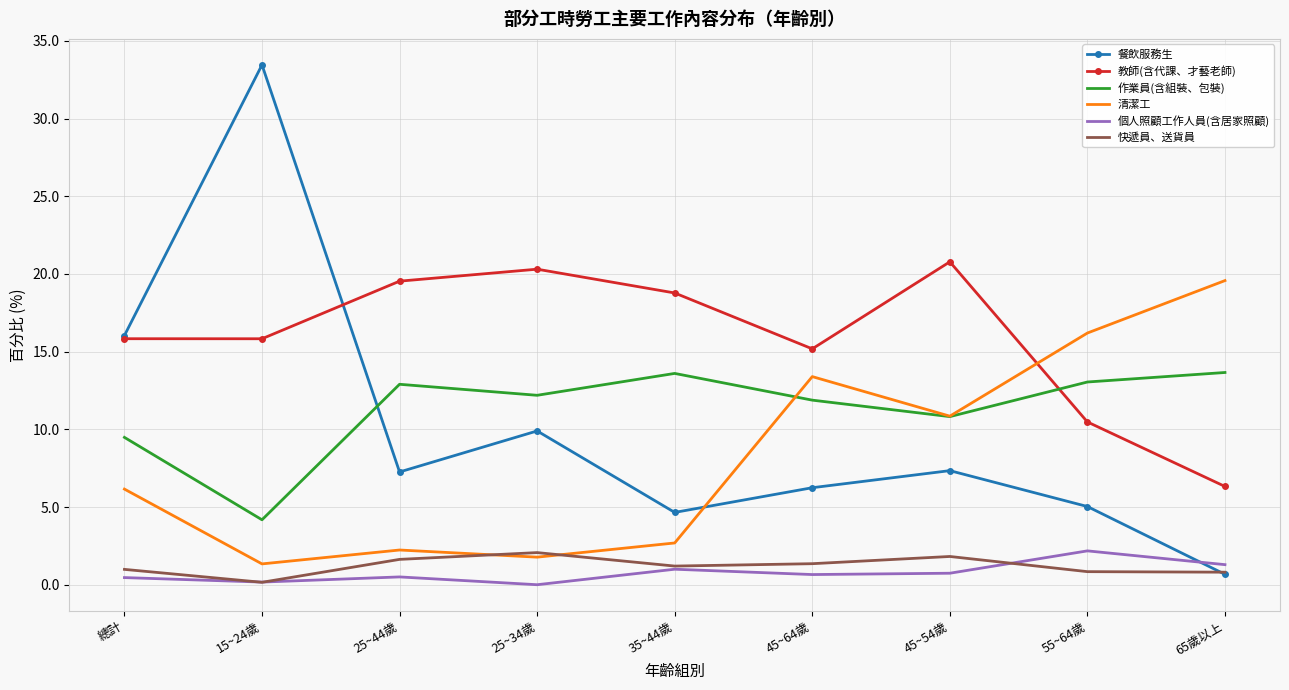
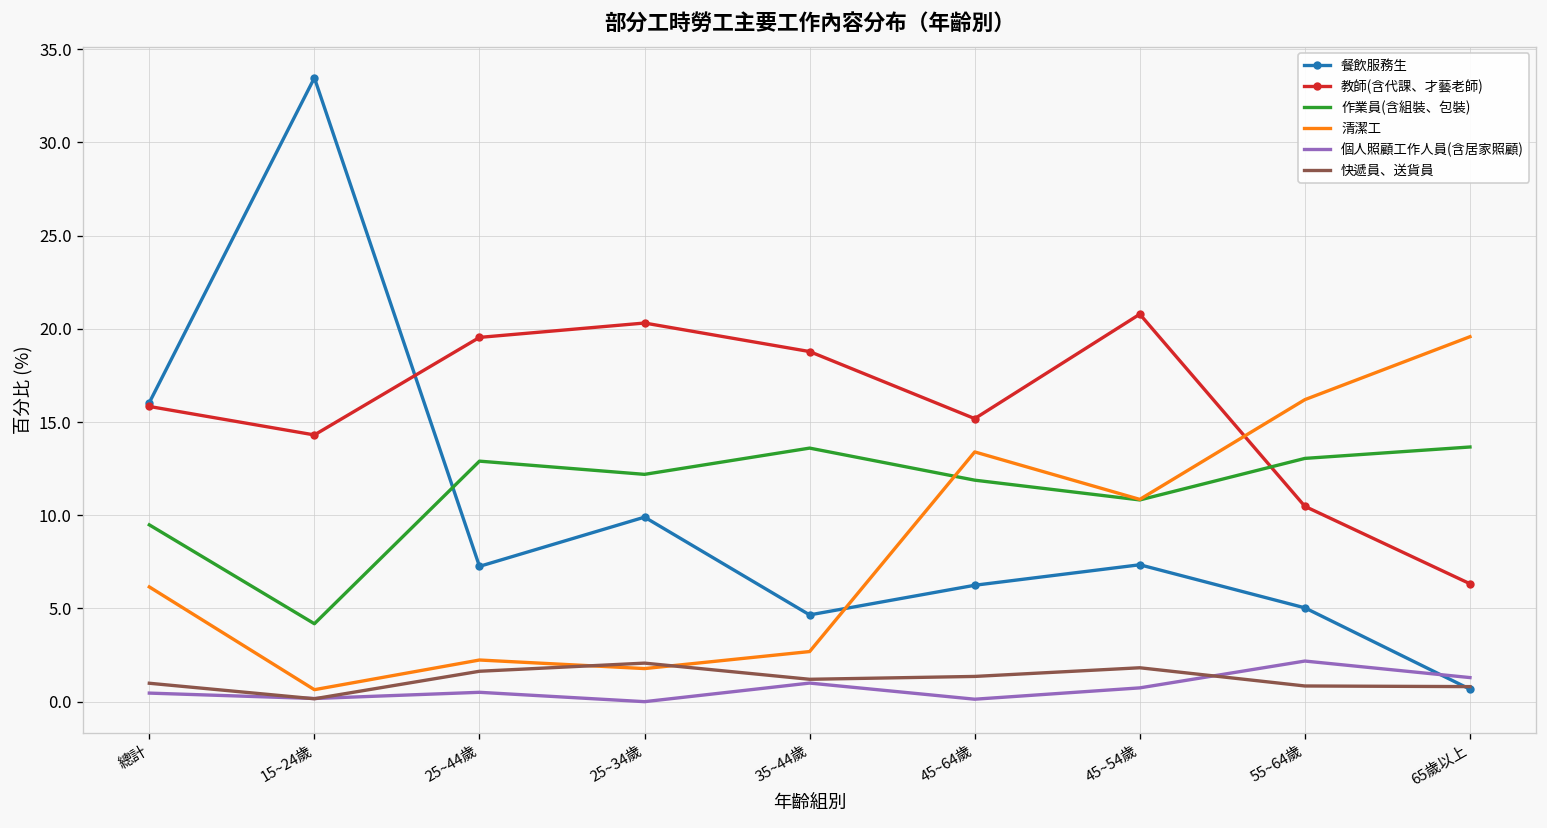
  {
    "餐飲服務生": {
      "總計": 16.0,
      "15~24歲": 33.5,
      "25~44歲": 7.3,
      "25~34歲": 9.9,
      "35~44歲": 4.7,
      "45~64歲": 6.2,
      "45~54歲": 7.3,
      "55~64歲": 5.0
    },
    "教師(含代課、才藝老師)": {
      "總計": 15.8,
-     "15~24歲": 15.8,
+     "15~24歲": 14.3,
      "25~44歲": 19.5,
      "25~34歲": 20.3,
      "35~44歲": 18.8,
      "45~64歲": 15.2,
      "45~54歲": 20.8,
      "55~64歲": 10.5,
      "65歲以上": 6.3
    },
    "作業員(含組裝、包裝)": {
      "總計": 9.5,
      "15~24歲": 4.2,
      "25~44歲": 12.9,
      "25~34歲": 12.2,
      "35~44歲": 13.6,
      "45~64歲": 11.9,
      "55~64歲": 13.0,
      "65歲以上": 13.7
    },
    "清潔工": {
      "總計": 6.2,
-     "15~24歲": 1.3,
+     "15~24歲": 0.6,
      "25~44歲": 2.2,
      "25~34歲": 1.8,
      "35~44歲": 2.7,
      "45~64歲": 13.4,
      "55~64歲": 16.2,
      "65歲以上": 19.6
    },
    "個人照顧工作人員(含居家照顧)": {
      "總計": 0.5,
      "25~44歲": 0.5,
      "25~34歲": 0.0,
      "35~44歲": 1.0,
-     "45~64歲": 0.7,
+     "45~64歲": 0.1,
      "45~54歲": 0.7,
      "55~64歲": 2.2,
      "65歲以上": 1.3
    },
    "快遞員、送貨員": {
      "總計": 1.0,
      "25~44歲": 1.6,
      "25~34歲": 2.1,
      "35~44歲": 1.2,
      "45~64歲": 1.4,
      "45~54歲": 1.8,
      "55~64歲": 0.8
    }
  }
